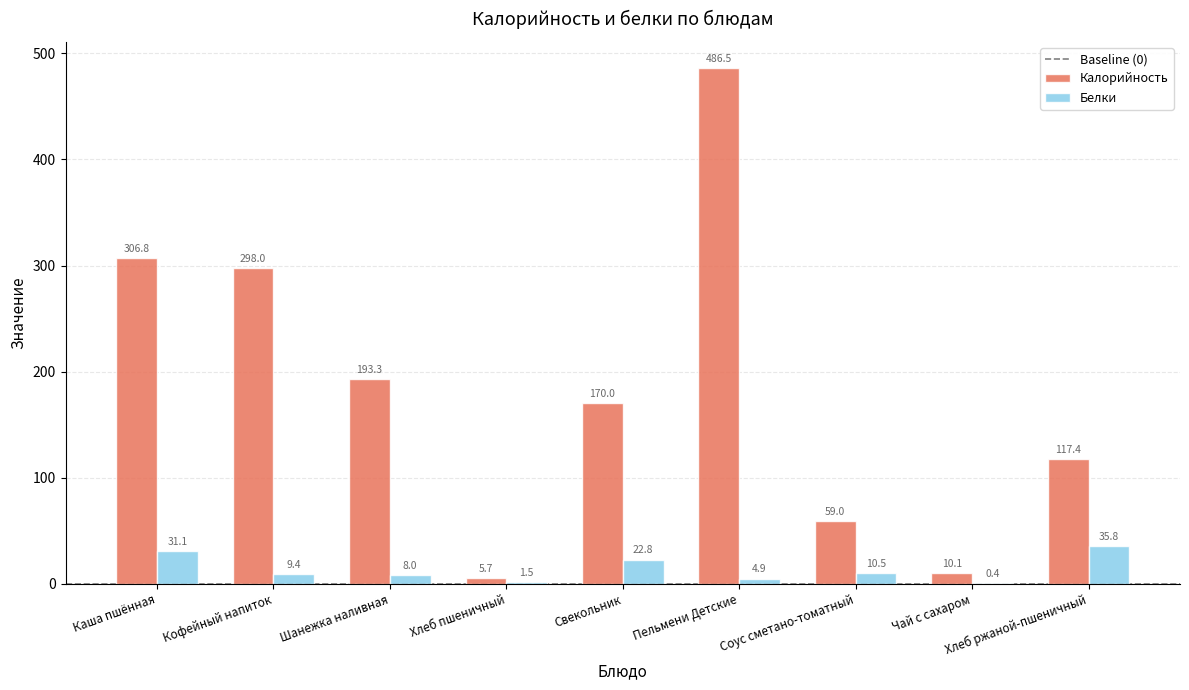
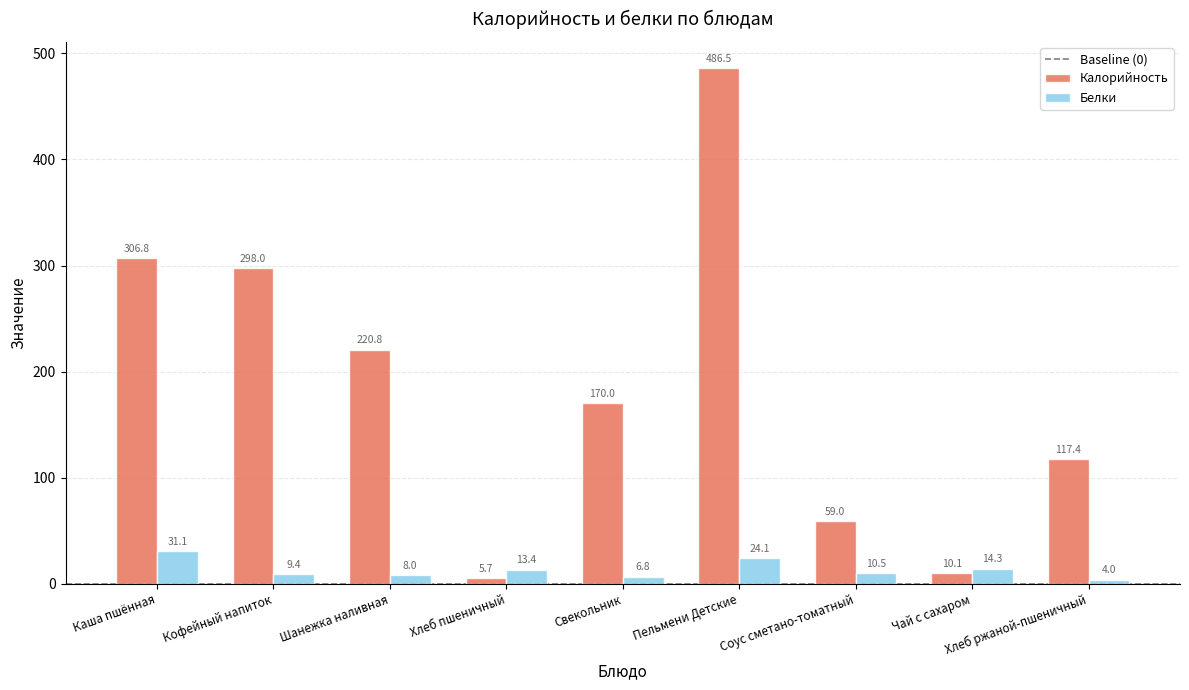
  {
    "Калорийность": {
      "Каша пшённая": 306.8,
      "Кофейный напиток": 298.0,
-     "Шанежка наливная": 193.3,
+     "Шанежка наливная": 220.8,
      "Хлеб пшеничный": 5.7,
      "Свекольник": 170.0,
      "Пельмени Детские": 486.5,
      "Соус сметано-томатный": 59.0,
      "Чай с сахаром": 10.1,
      "Хлеб ржаной-пшеничный": 117.4
    },
    "Белки": {
      "Каша пшённая": 31.1,
      "Кофейный напиток": 9.4,
      "Шанежка наливная": 8.0,
-     "Хлеб пшеничный": 1.5,
-     "Свекольник": 22.8,
-     "Пельмени Детские": 4.9,
+     "Хлеб пшеничный": 13.4,
+     "Свекольник": 6.8,
+     "Пельмени Детские": 24.1,
      "Соус сметано-томатный": 10.5,
-     "Чай с сахаром": 0.4,
-     "Хлеб ржаной-пшеничный": 35.8
+     "Чай с сахаром": 14.3,
+     "Хлеб ржаной-пшеничный": 4.0
    }
  }
